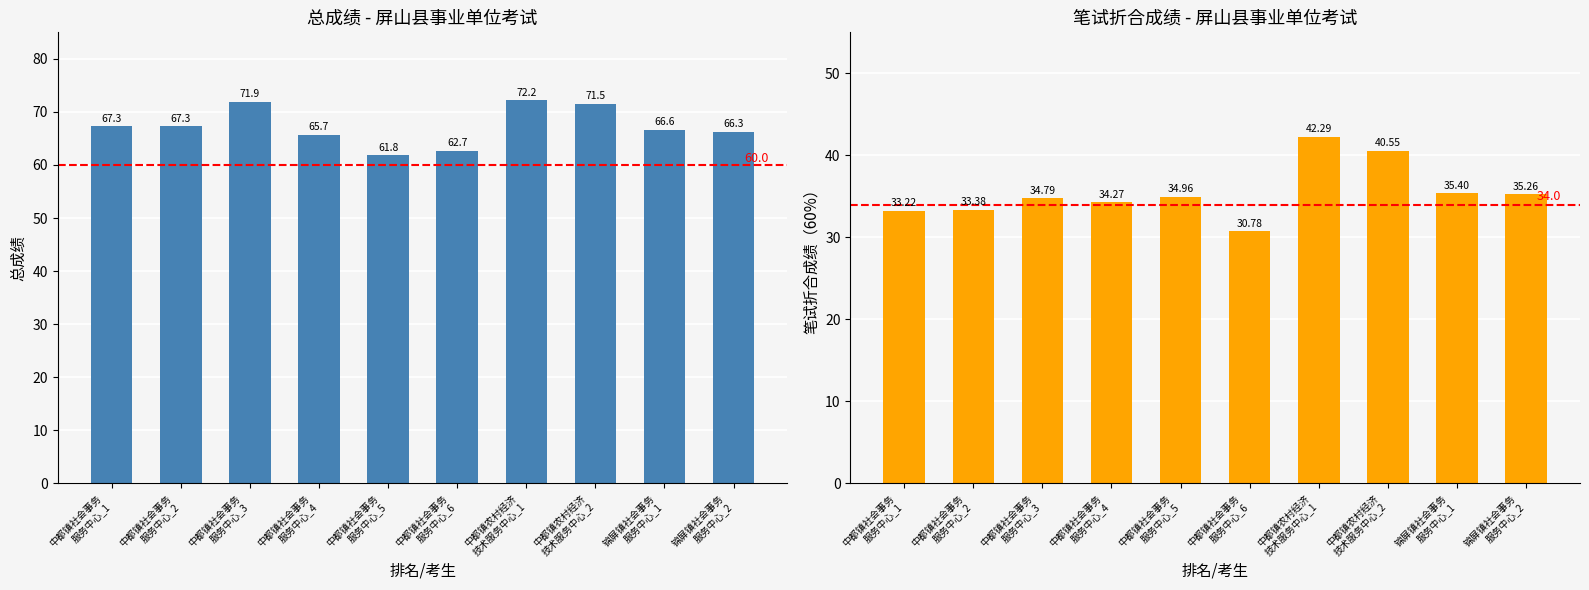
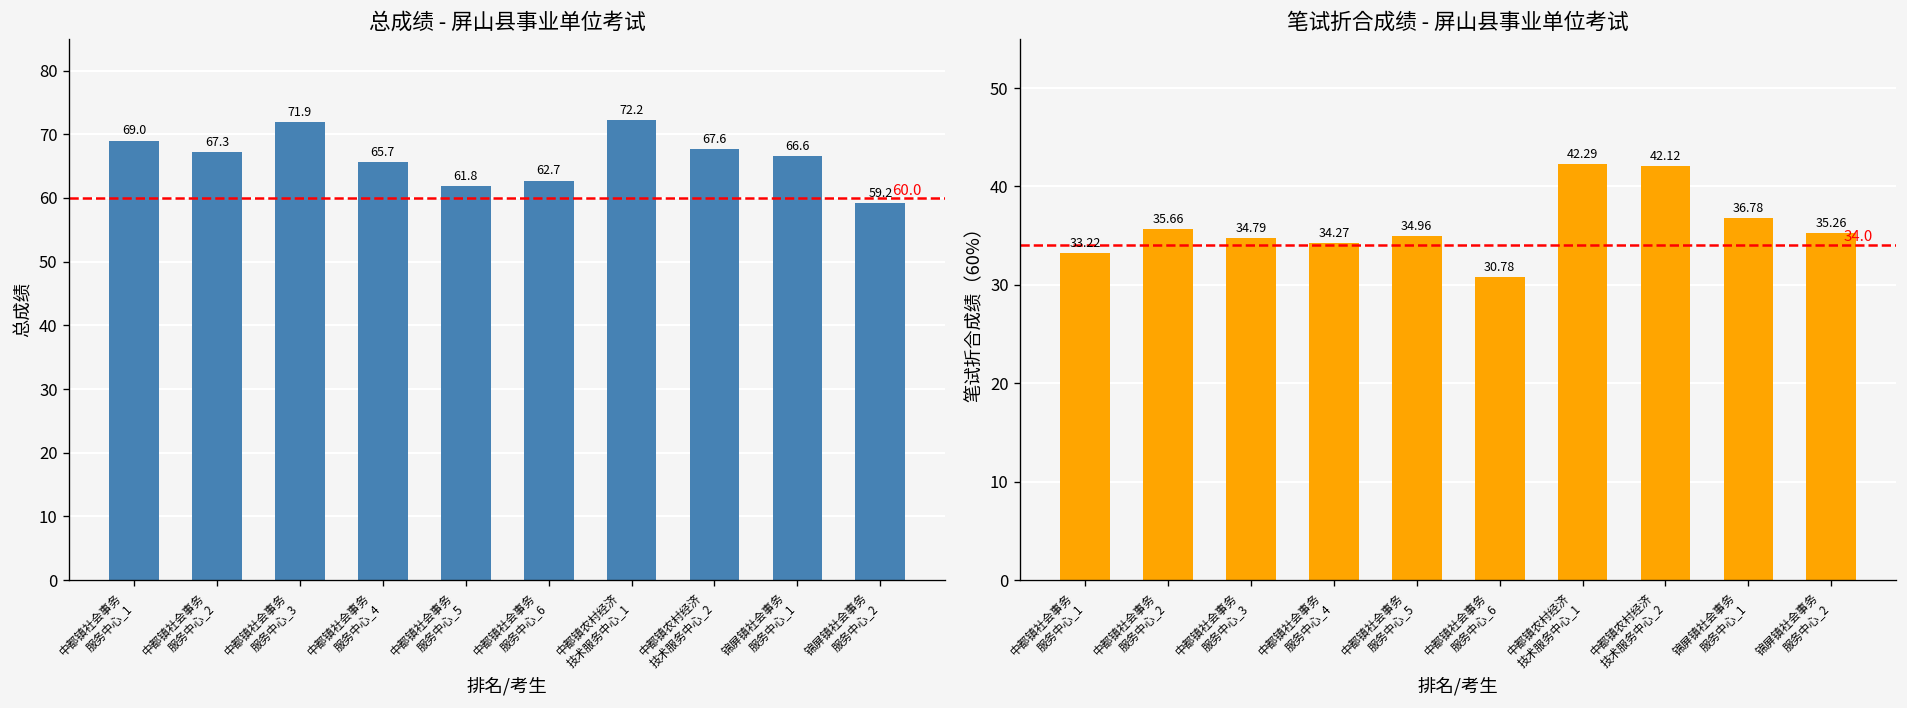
  {
    "总成绩 - 屏山县事业单位考试": {
-     "中都镇社会事务 服务中心_1": 67.3,
+     "中都镇社会事务 服务中心_1": 69.0,
      "中都镇社会事务 服务中心_2": 67.3,
      "中都镇社会事务 服务中心_3": 71.9,
      "中都镇社会事务 服务中心_4": 65.7,
      "中都镇社会事务 服务中心_5": 61.8,
      "中都镇社会事务 服务中心_6": 62.7,
      "中都镇农村经济 技术服务中心_1": 72.2,
-     "中都镇农村经济 技术服务中心_2": 71.5,
+     "中都镇农村经济 技术服务中心_2": 67.6,
      "锦屏镇社会事务 服务中心_1": 66.6,
-     "锦屏镇社会事务 服务中心_2": 66.3
+     "锦屏镇社会事务 服务中心_2": 59.2
    },
    "笔试折合成绩 - 屏山县事业单位考试": {
      "中都镇社会事务 服务中心_1": 33.22,
-     "中都镇社会事务 服务中心_2": 33.38,
+     "中都镇社会事务 服务中心_2": 35.66,
      "中都镇社会事务 服务中心_3": 34.79,
      "中都镇社会事务 服务中心_4": 34.27,
      "中都镇社会事务 服务中心_5": 34.96,
      "中都镇社会事务 服务中心_6": 30.78,
      "中都镇农村经济 技术服务中心_1": 42.29,
-     "中都镇农村经济 技术服务中心_2": 40.55,
-     "锦屏镇社会事务 服务中心_1": 35.40,
+     "中都镇农村经济 技术服务中心_2": 42.12,
+     "锦屏镇社会事务 服务中心_1": 36.78,
      "锦屏镇社会事务 服务中心_2": 35.26
    }
  }
